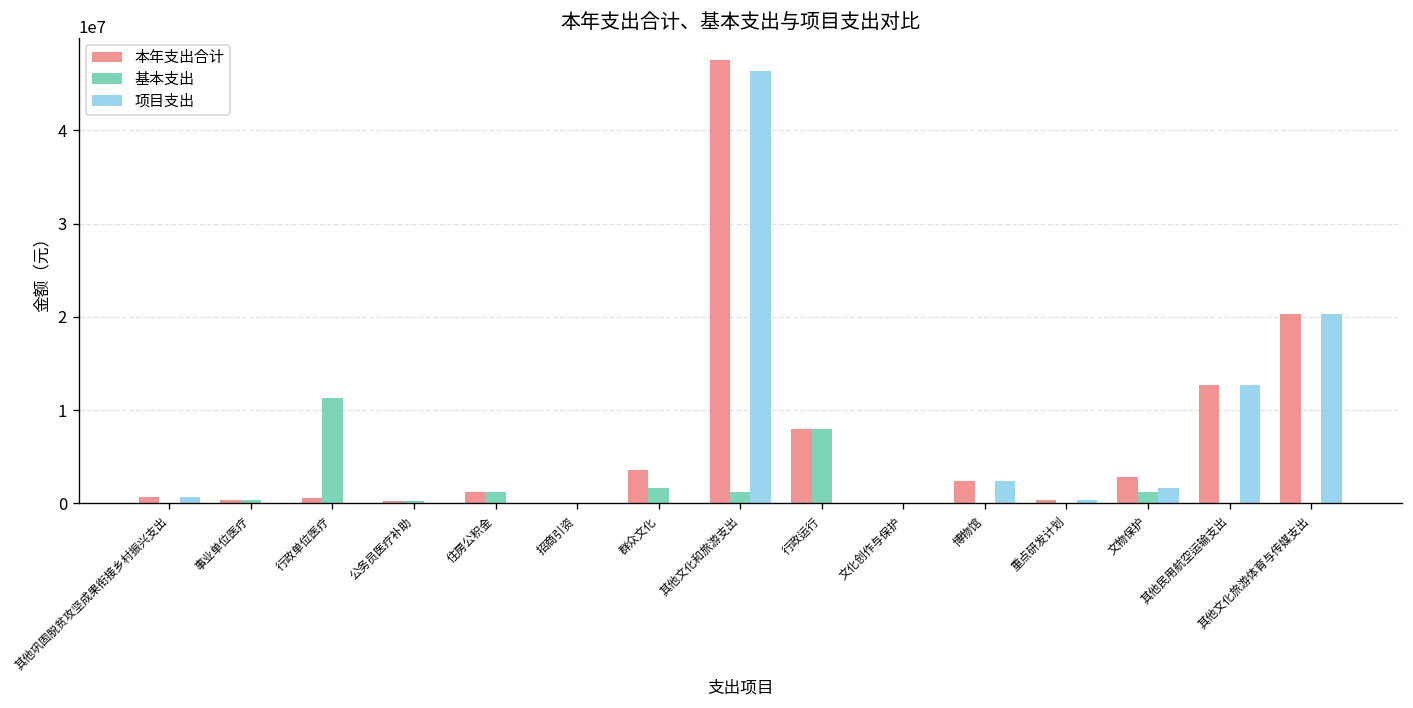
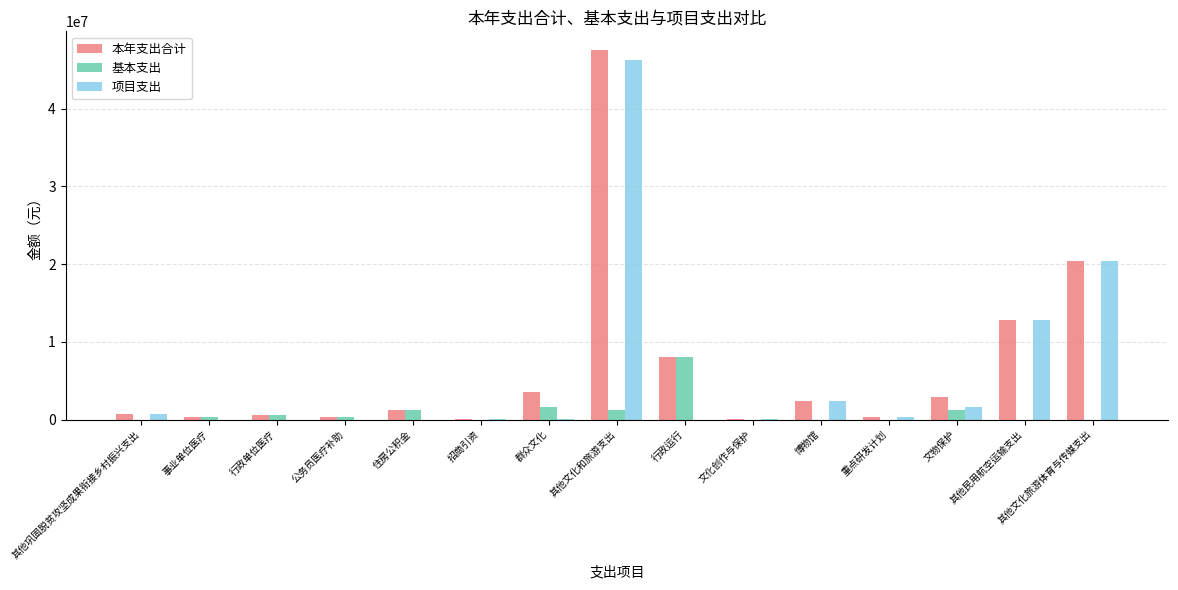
  {
    "本年支出合计": {
      "其他巩固脱贫攻坚成果衔接乡村振兴支出": 1000000,
      "事业单位医疗": 0,
      "行政单位医疗": 1000000,
      "住房公积金": 1000000,
      "群众文化": 4000000,
      "其他文化和旅游支出": 48000000,
      "行政运行": 8000000,
      "博物馆": 2000000,
      "重点研发计划": 0,
      "文物保护": 3000000,
      "其他民用航空运输支出": 13000000,
      "其他文化旅游体育与传媒支出": 20000000
    },
    "基本支出": {
      "其他巩固脱贫攻坚成果衔接乡村振兴支出": 0,
      "事业单位医疗": 0,
-     "行政单位医疗": 11000000,
+     "行政单位医疗": 1000000,
      "住房公积金": 1000000,
      "招商引资": 0,
      "群众文化": 2000000,
      "其他文化和旅游支出": 1000000,
      "行政运行": 8000000,
      "文化创作与保护": 0,
      "博物馆": 0,
      "重点研发计划": 0,
      "文物保护": 1000000,
      "其他民用航空运输支出": 0,
      "其他文化旅游体育与传媒支出": 0
    },
    "项目支出": {
      "其他巩固脱贫攻坚成果衔接乡村振兴支出": 1000000,
      "事业单位医疗": 0,
      "行政单位医疗": 0,
      "公务员医疗补助": 0,
      "住房公积金": 0,
      "其他文化和旅游支出": 46000000,
      "行政运行": 0,
      "博物馆": 2000000,
      "重点研发计划": 0,
      "文物保护": 2000000,
      "其他民用航空运输支出": 13000000,
      "其他文化旅游体育与传媒支出": 20000000
    }
  }
